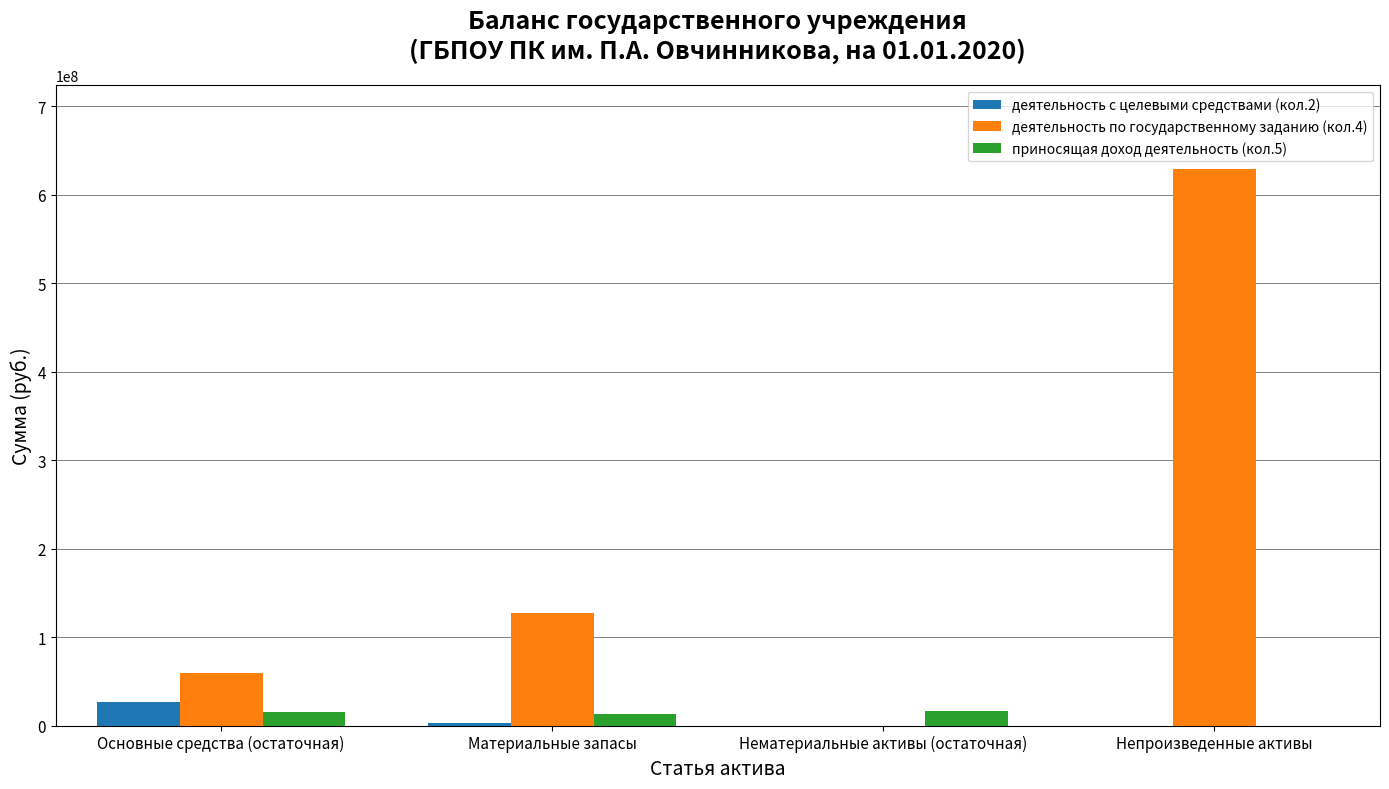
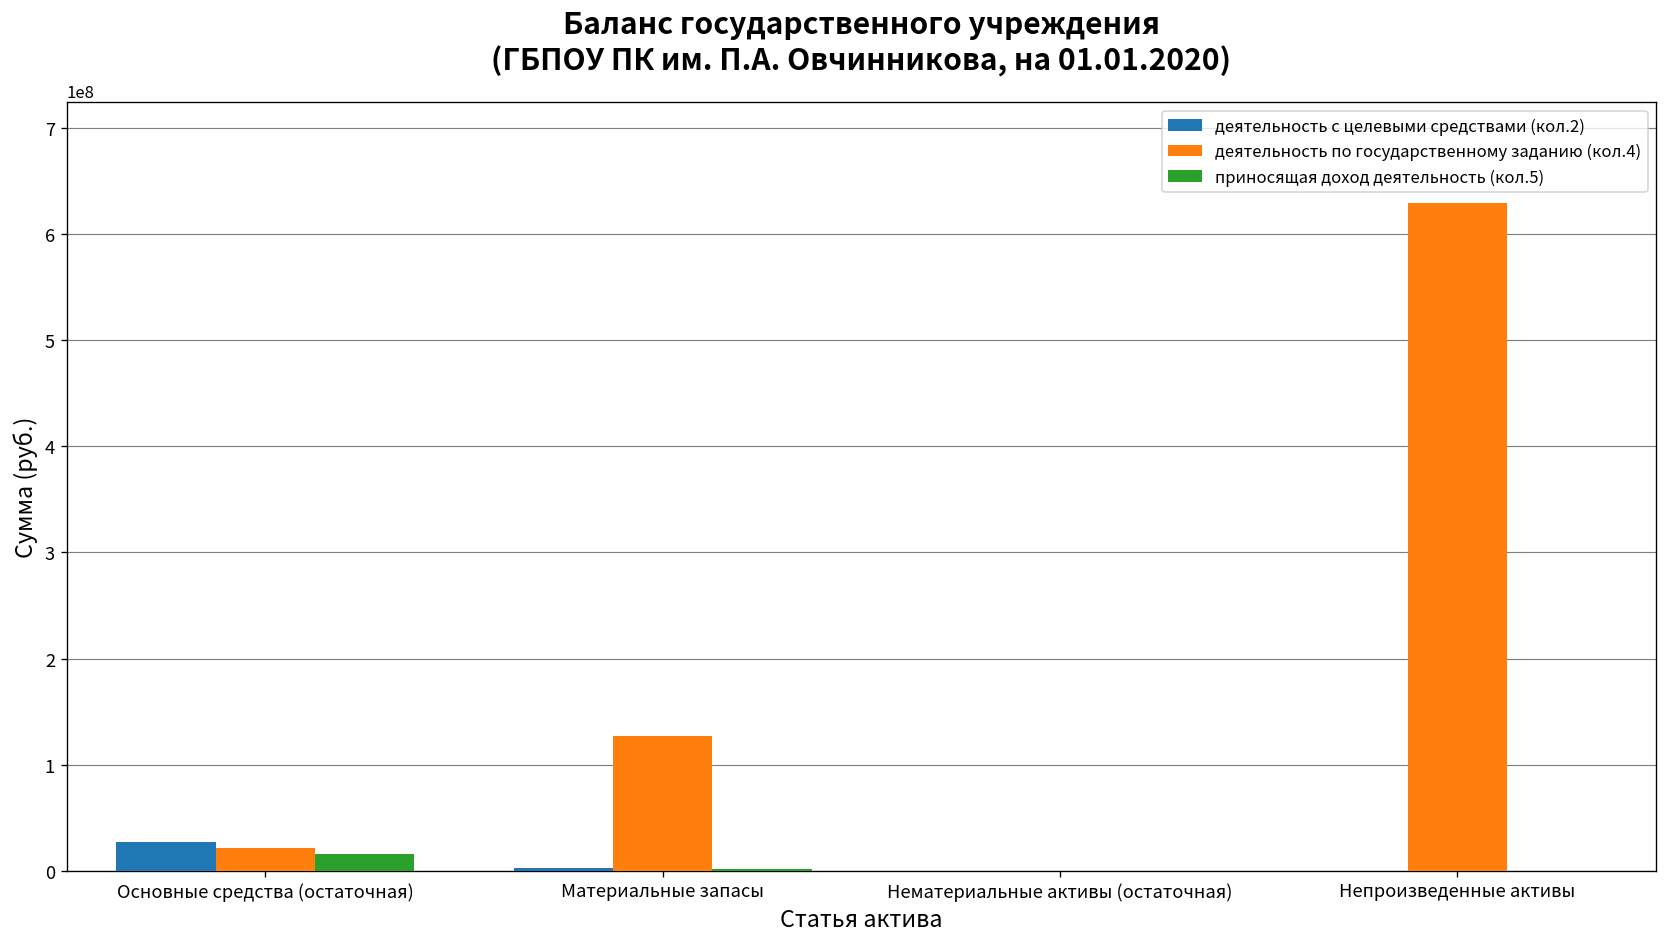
  {
    "деятельность с целевыми средствами (кол.2)": {
      "Основные средства (остаточная)": 30000000,
      "Материальные запасы": 0,
      "Нематериальные активы (остаточная)": 0,
      "Непроизведенные активы": 0
    },
    "деятельность по государственному заданию (кол.4)": {
-     "Основные средства (остаточная)": 60000000,
+     "Основные средства (остаточная)": 20000000,
      "Материальные запасы": 130000000,
      "Нематериальные активы (остаточная)": 0,
      "Непроизведенные активы": 630000000
    },
    "приносящая доход деятельность (кол.5)": {
      "Основные средства (остаточная)": 20000000,
-     "Материальные запасы": 10000000,
-     "Нематериальные активы (остаточная)": 20000000,
+     "Материальные запасы": 0,
+     "Нематериальные активы (остаточная)": 0,
      "Непроизведенные активы": 0
    }
  }
